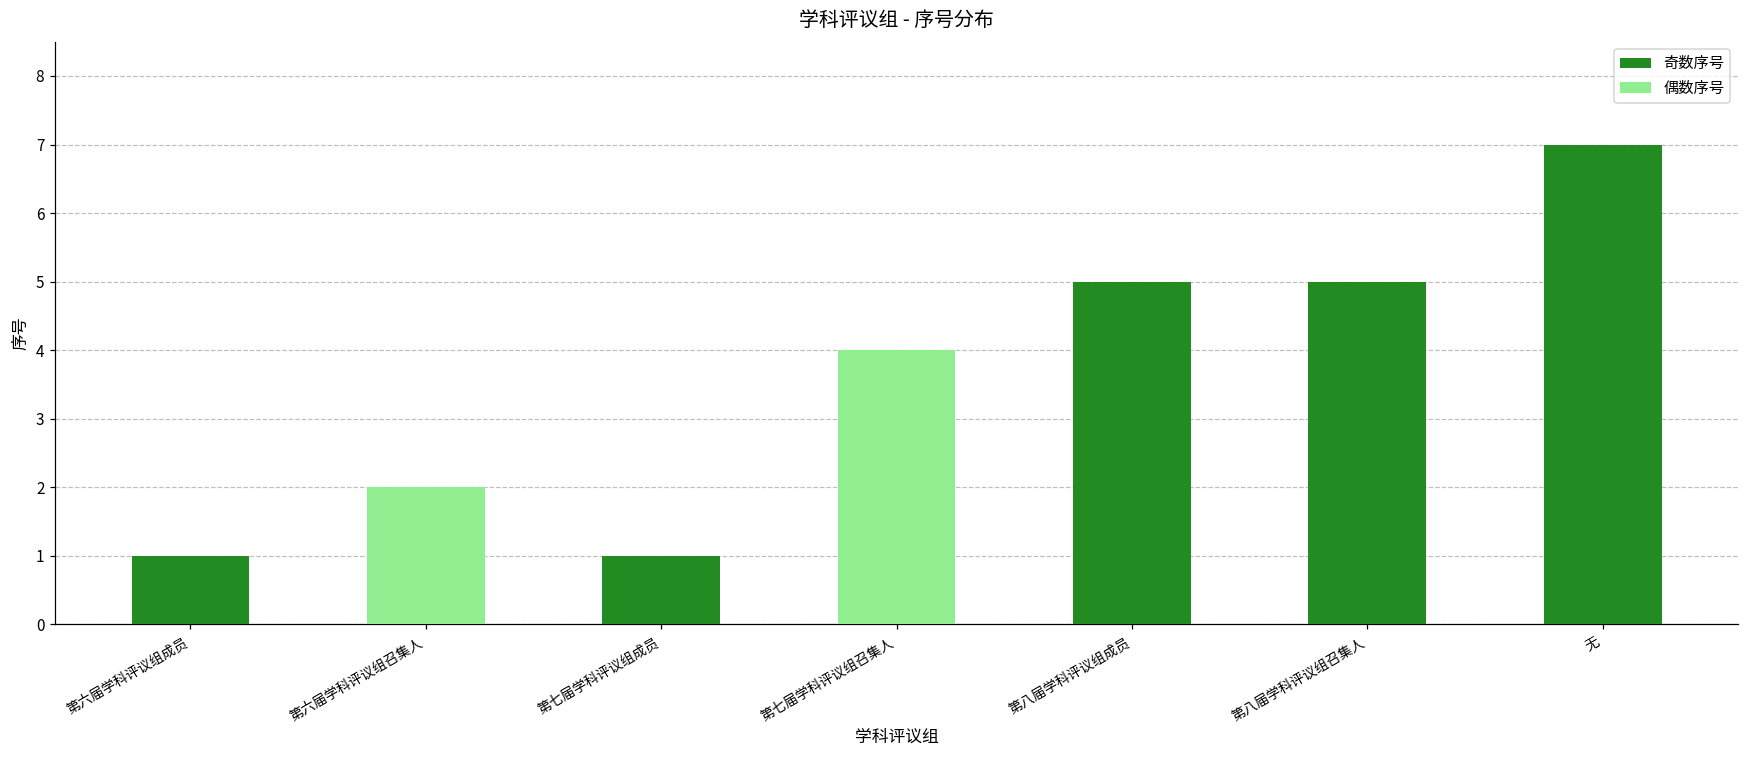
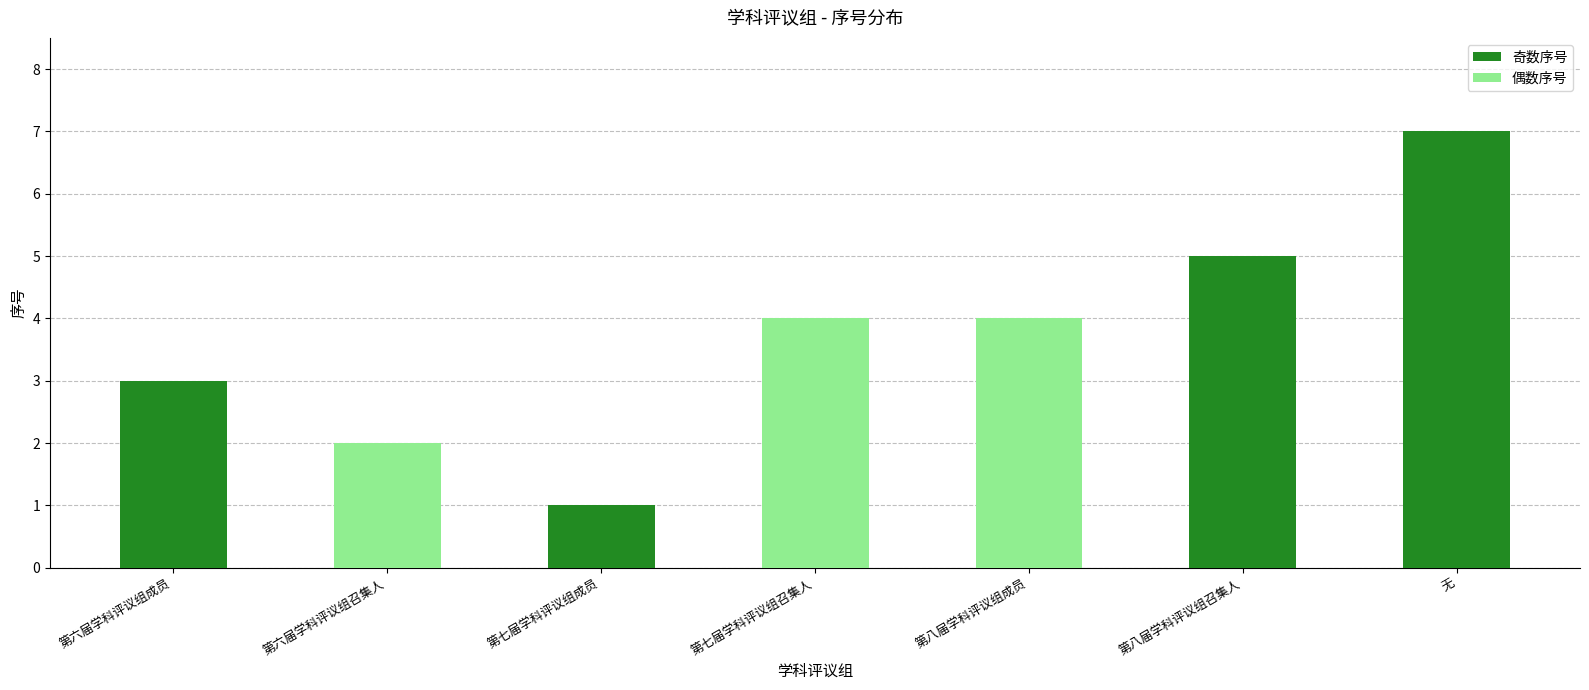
  {
-   "第六届学科评议组成员": 1,
+   "第六届学科评议组成员": 3,
    "第六届学科评议组召集人": 2,
    "第七届学科评议组成员": 1,
    "第七届学科评议组召集人": 4,
-   "第八届学科评议组成员": 5,
+   "第八届学科评议组成员": 4,
    "第八届学科评议组召集人": 5,
    "无": 7
  }
